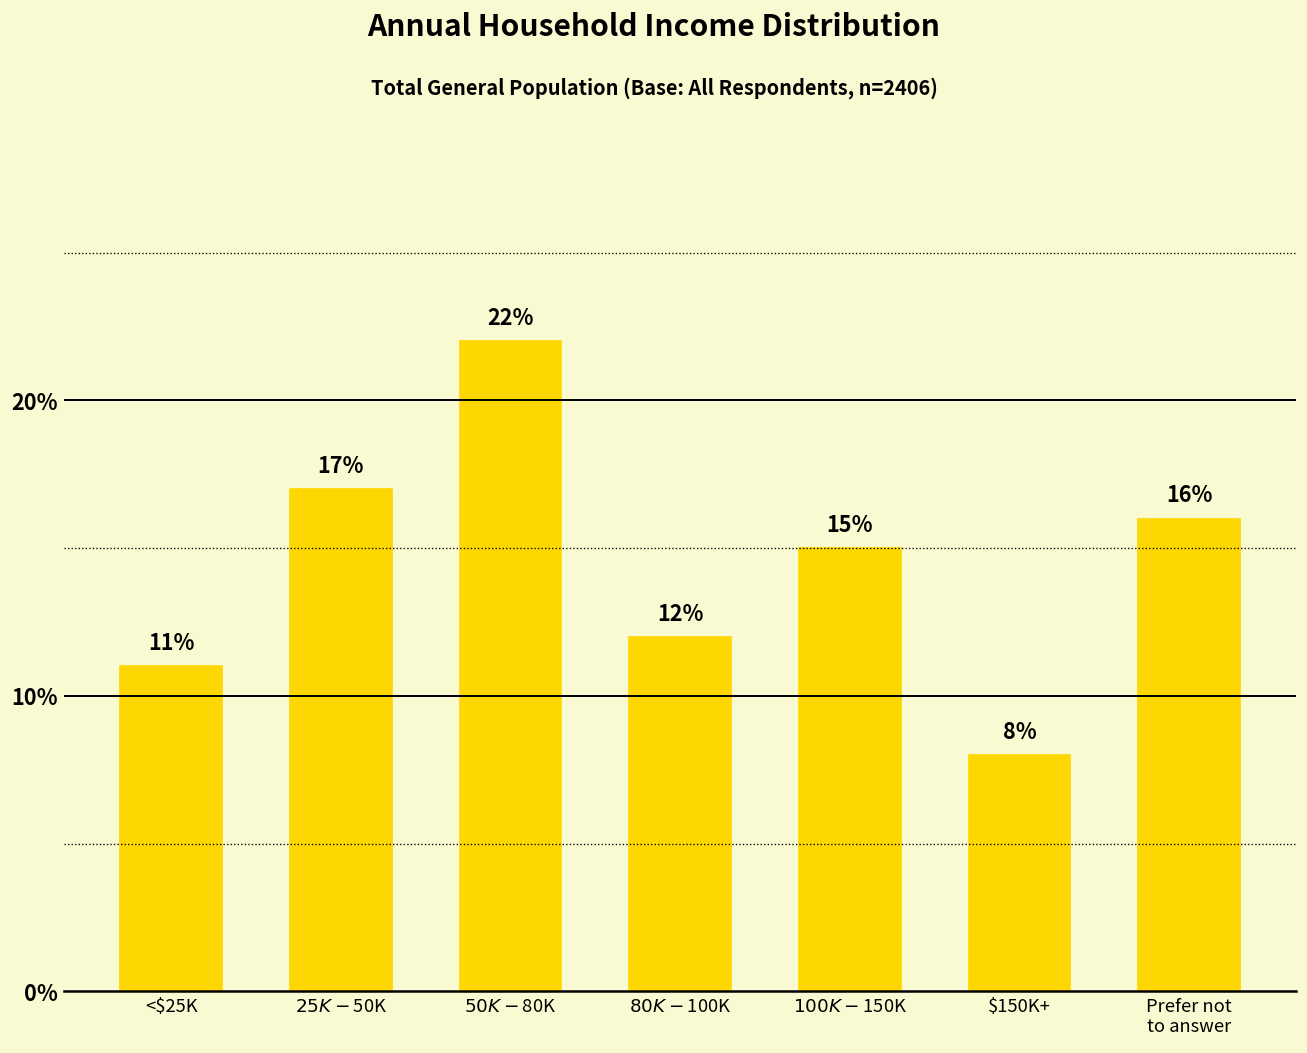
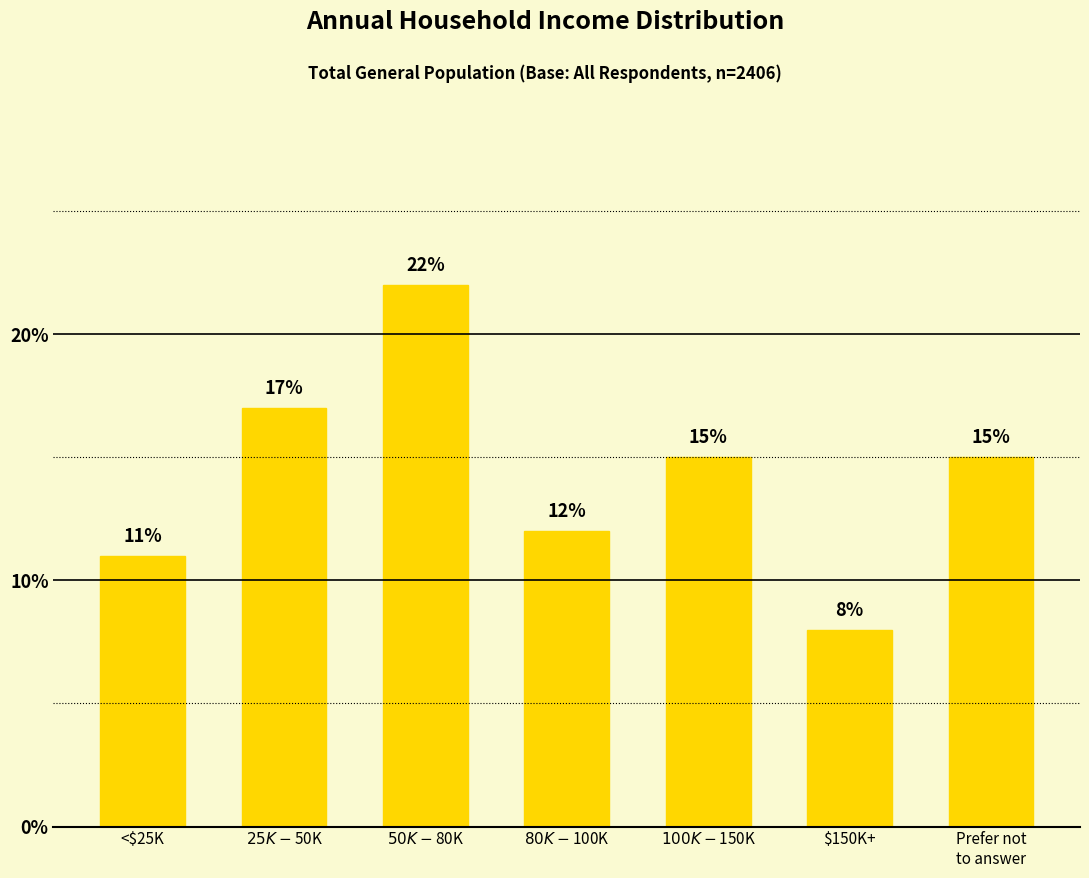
  {
    "<$25K": "11%",
    "$150K+": "8%",
-   "Prefer not to answer": "16%"
+   "Prefer not to answer": "15%"
  }
